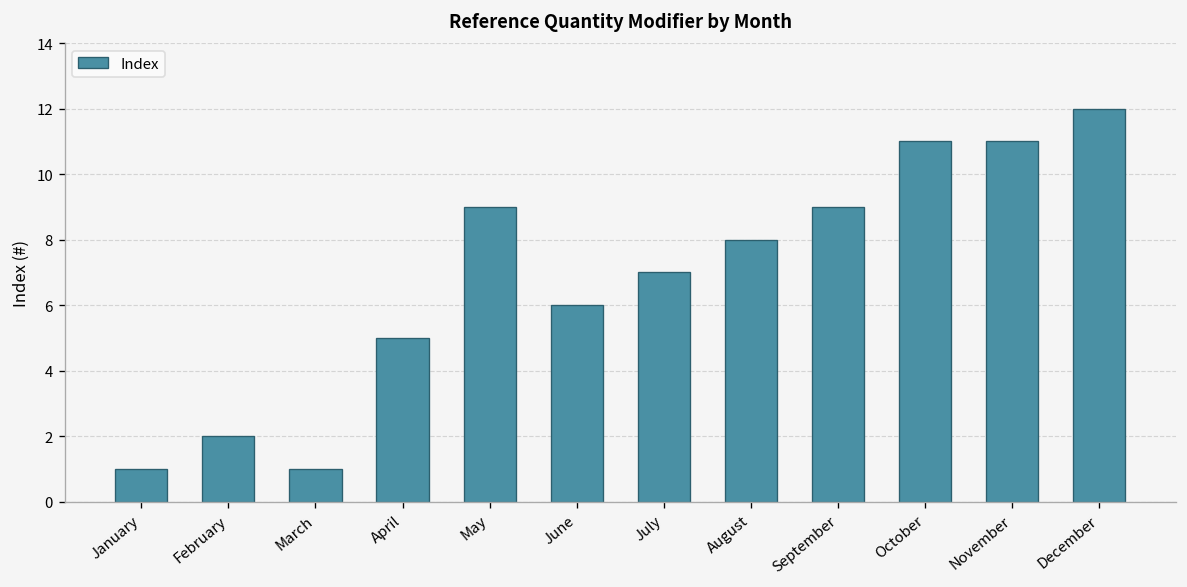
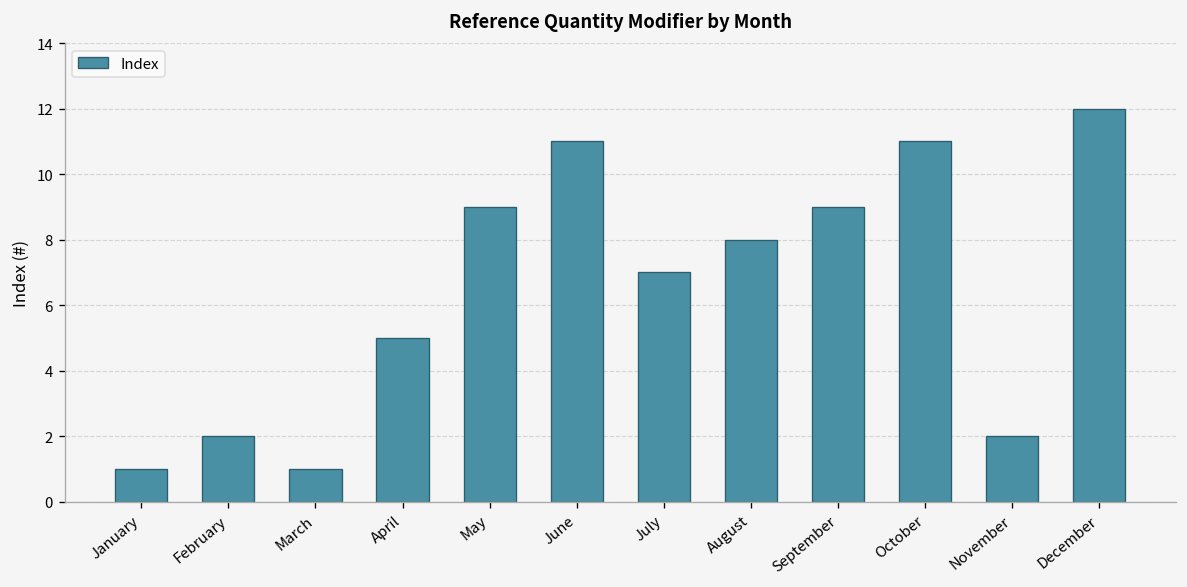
  {
    "January": 1,
    "February": 2,
    "March": 1,
    "April": 5,
    "May": 9,
-   "June": 6,
+   "June": 11,
    "July": 7,
    "August": 8,
    "September": 9,
    "October": 11,
-   "November": 11,
+   "November": 2,
    "December": 12
  }
